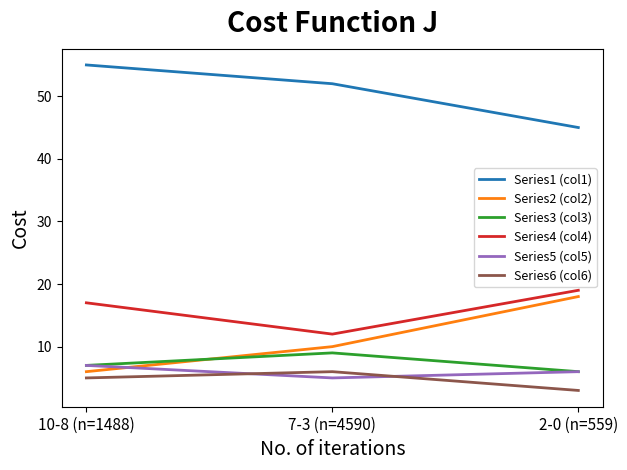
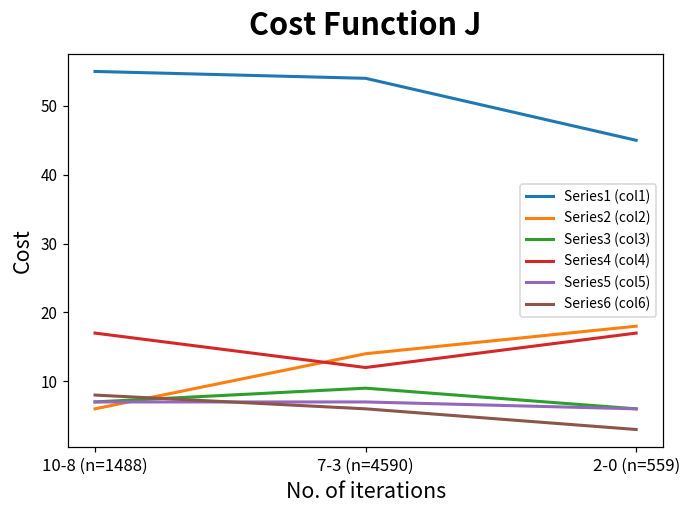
  {
    "Series1 (col1)": {
      "10-8 (n=1488)": 55,
-     "7-3 (n=4590)": 52,
+     "7-3 (n=4590)": 54,
      "2-0 (n=559)": 45
    },
    "Series2 (col2)": {
      "10-8 (n=1488)": 6,
-     "7-3 (n=4590)": 10,
+     "7-3 (n=4590)": 14,
      "2-0 (n=559)": 18
    },
    "Series3 (col3)": {
      "7-3 (n=4590)": 9
    },
    "Series4 (col4)": {
      "10-8 (n=1488)": 17,
      "7-3 (n=4590)": 12,
-     "2-0 (n=559)": 19
+     "2-0 (n=559)": 17
    },
    "Series5 (col5)": {
-     "7-3 (n=4590)": 5
+     "7-3 (n=4590)": 7
    },
    "Series6 (col6)": {
-     "10-8 (n=1488)": 5,
+     "10-8 (n=1488)": 8,
      "7-3 (n=4590)": 6,
      "2-0 (n=559)": 3
    }
  }
